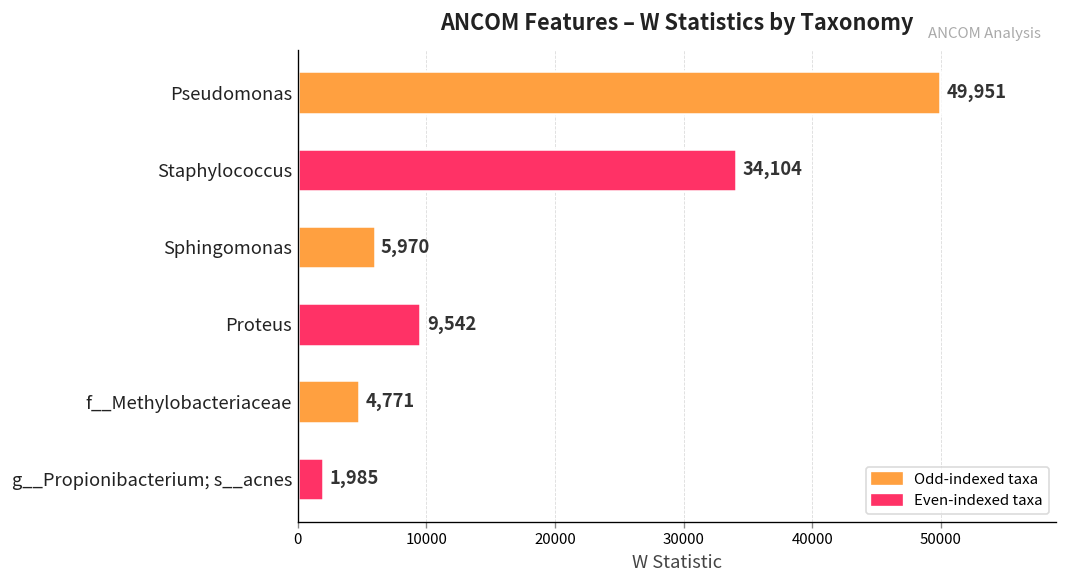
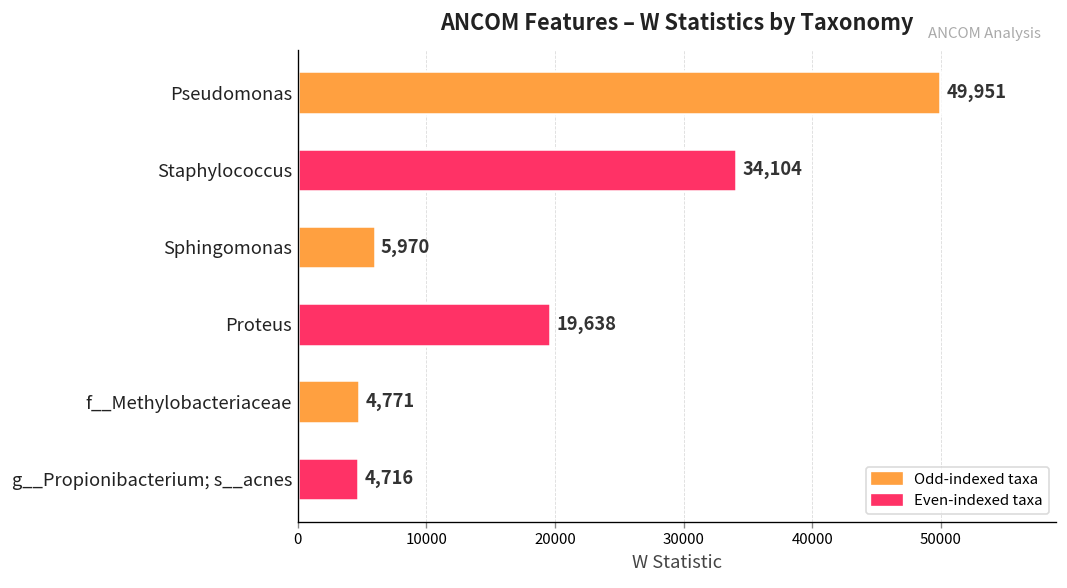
  {
    "Pseudomonas": "49,951",
    "Staphylococcus": "34,104",
    "Sphingomonas": "5,970",
-   "Proteus": "9,542",
+   "Proteus": "19,638",
    "f__Methylobacteriaceae": "4,771",
-   "g__Propionibacterium; s__acnes": "1,985"
+   "g__Propionibacterium; s__acnes": "4,716"
  }
